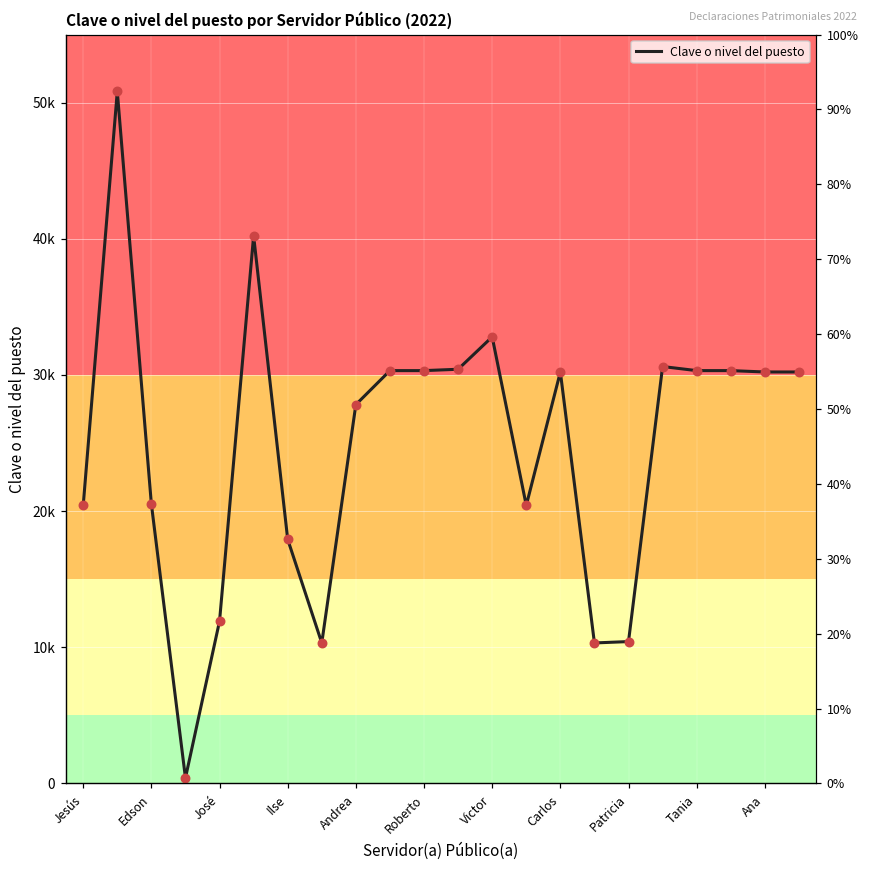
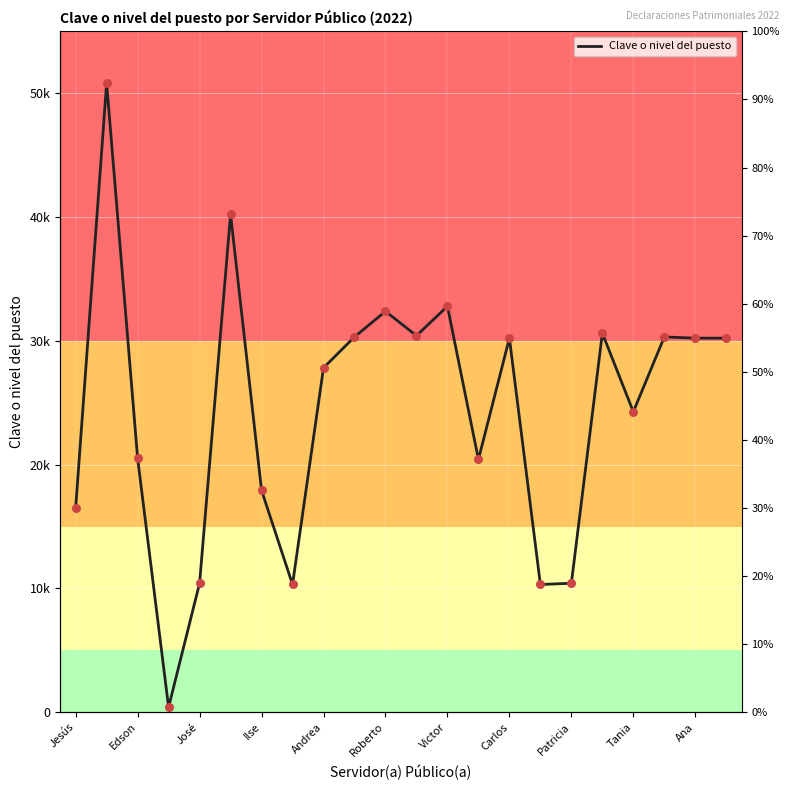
  {
-   "Jesús": 20400,
+   "Jesús": 16500,
    "Edson": 20500,
-   "José": 11900,
+   "José": 10400,
    "Ilse": 17900,
    "Andrea": 27800,
-   "Roberto": 30300,
+   "Roberto": 32400,
    "Victor": 32800,
    "Carlos": 30200,
    "Patricia": 10400,
-   "Tania": 30300,
+   "Tania": 24300,
    "Ana": 30200
  }
